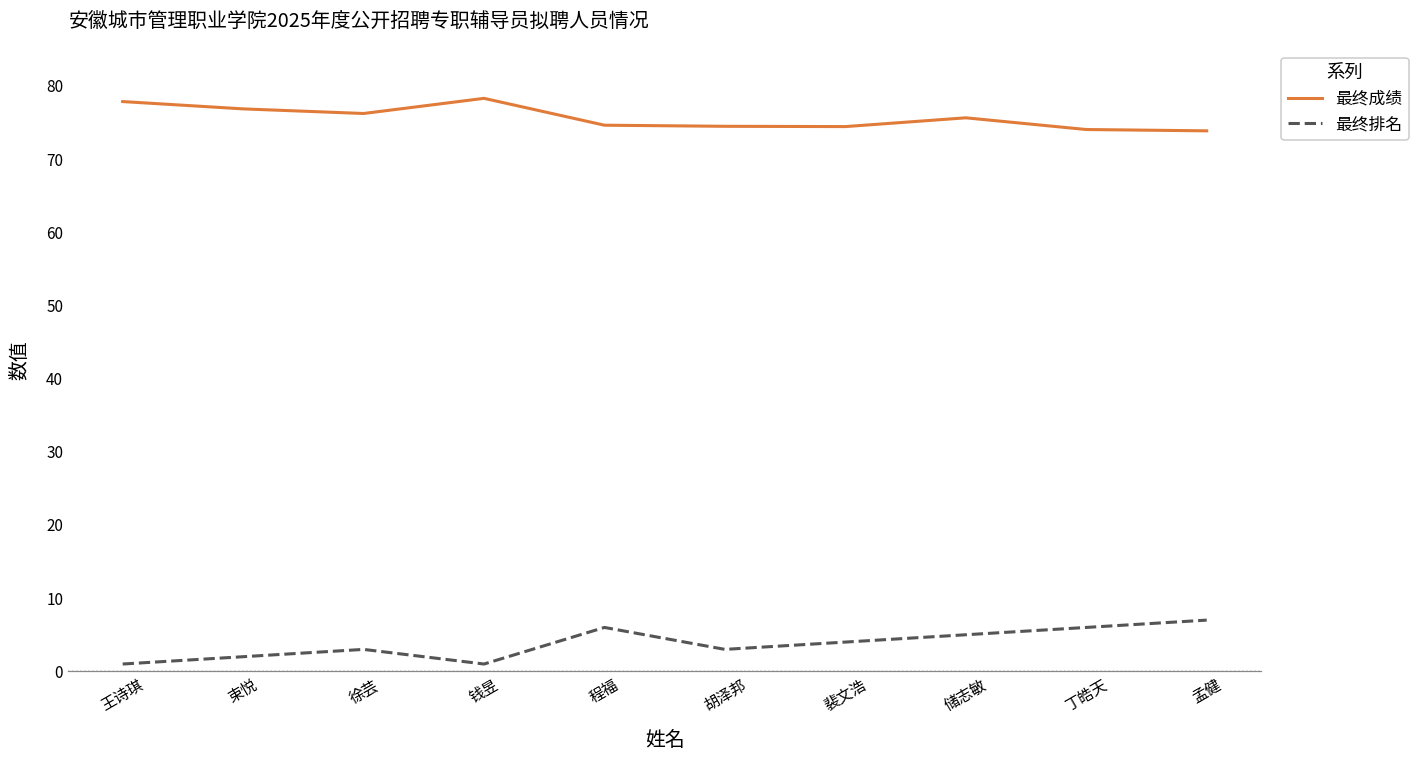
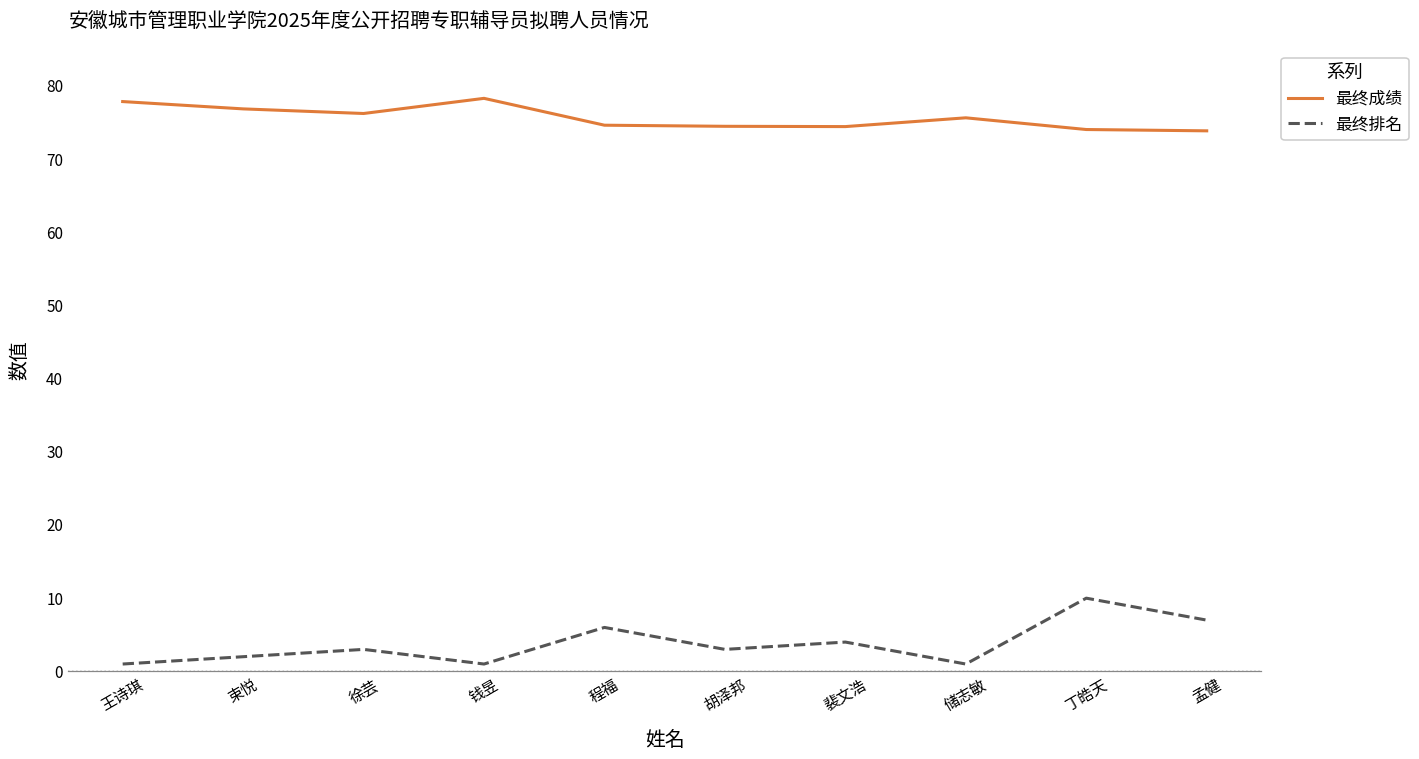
  {
    "最终成绩": {
      "王诗琪": 78,
      "束悦": 77,
      "徐芸": 76,
      "钱昱": 78,
      "程福": 75,
      "胡泽邦": 74,
      "裴文浩": 74,
      "储志敏": 76,
      "丁皓天": 74,
      "孟健": 74
    },
    "最终排名": {
      "王诗琪": 1,
      "束悦": 2,
      "徐芸": 3,
      "钱昱": 1,
      "程福": 6,
      "胡泽邦": 3,
      "裴文浩": 4,
-     "储志敏": 5,
-     "丁皓天": 6,
+     "储志敏": 1,
+     "丁皓天": 10,
      "孟健": 7
    }
  }
